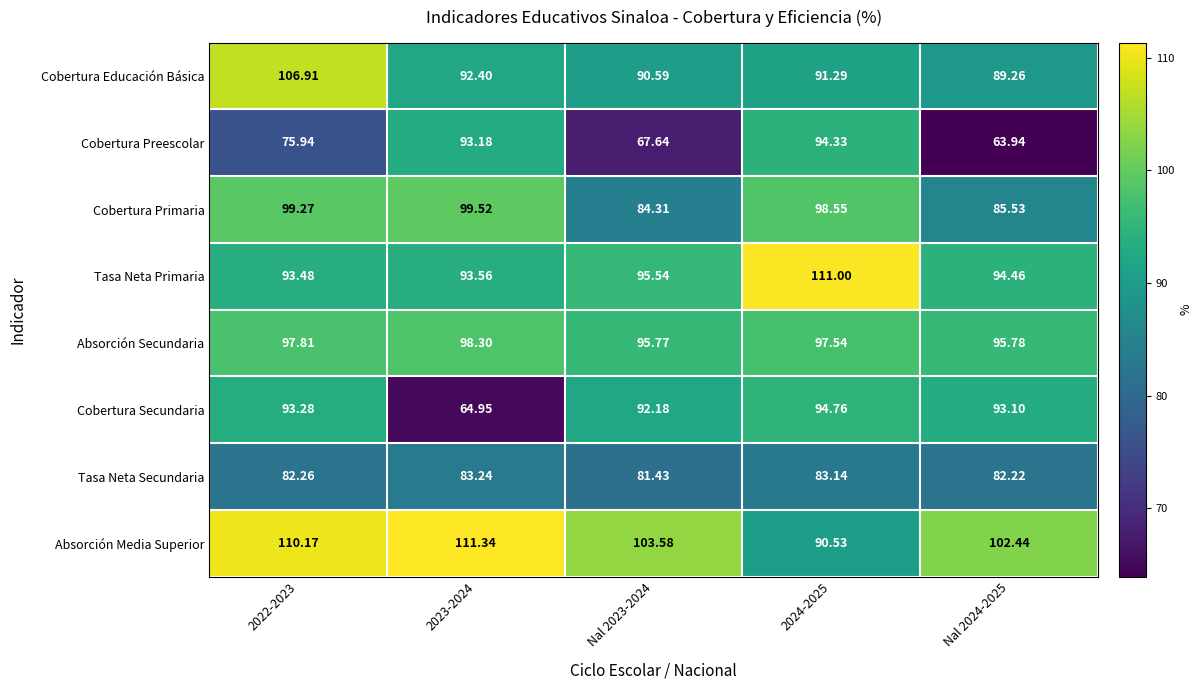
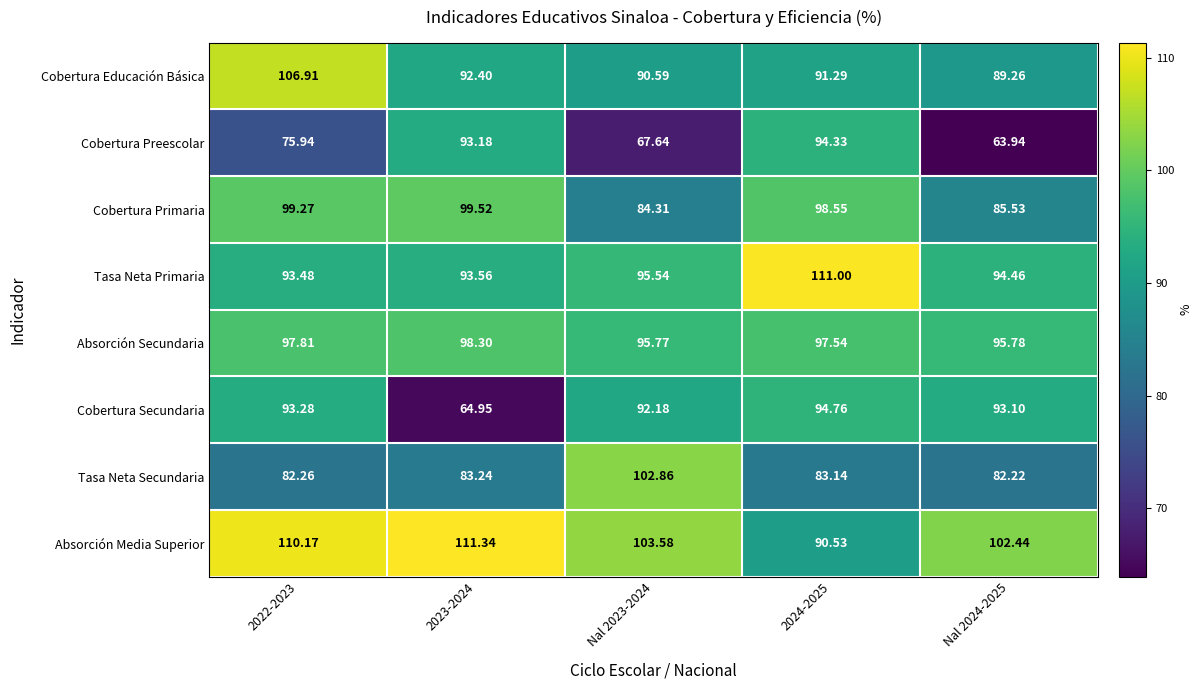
  {
    "Cobertura Educación Básica": {
      "2022-2023": 106.91,
      "2023-2024": 92.40,
      "Nal 2023-2024": 90.59,
      "2024-2025": 91.29,
      "Nal 2024-2025": 89.26
    },
    "Cobertura Preescolar": {
      "2022-2023": 75.94,
      "2023-2024": 93.18,
      "Nal 2023-2024": 67.64,
      "2024-2025": 94.33,
      "Nal 2024-2025": 63.94
    },
    "Cobertura Primaria": {
      "2022-2023": 99.27,
      "2023-2024": 99.52,
      "Nal 2023-2024": 84.31,
      "2024-2025": 98.55,
      "Nal 2024-2025": 85.53
    },
    "Tasa Neta Primaria": {
      "2022-2023": 93.48,
      "2023-2024": 93.56,
      "Nal 2023-2024": 95.54,
      "2024-2025": 111.00,
      "Nal 2024-2025": 94.46
    },
    "Absorción Secundaria": {
      "2022-2023": 97.81,
      "2023-2024": 98.30,
      "Nal 2023-2024": 95.77,
      "2024-2025": 97.54,
      "Nal 2024-2025": 95.78
    },
    "Cobertura Secundaria": {
      "2022-2023": 93.28,
      "2023-2024": 64.95,
      "Nal 2023-2024": 92.18,
      "2024-2025": 94.76,
      "Nal 2024-2025": 93.10
    },
    "Tasa Neta Secundaria": {
      "2022-2023": 82.26,
      "2023-2024": 83.24,
-     "Nal 2023-2024": 81.43,
+     "Nal 2023-2024": 102.86,
      "2024-2025": 83.14,
      "Nal 2024-2025": 82.22
    },
    "Absorción Media Superior": {
      "2022-2023": 110.17,
      "2023-2024": 111.34,
      "Nal 2023-2024": 103.58,
      "2024-2025": 90.53,
      "Nal 2024-2025": 102.44
    }
  }
